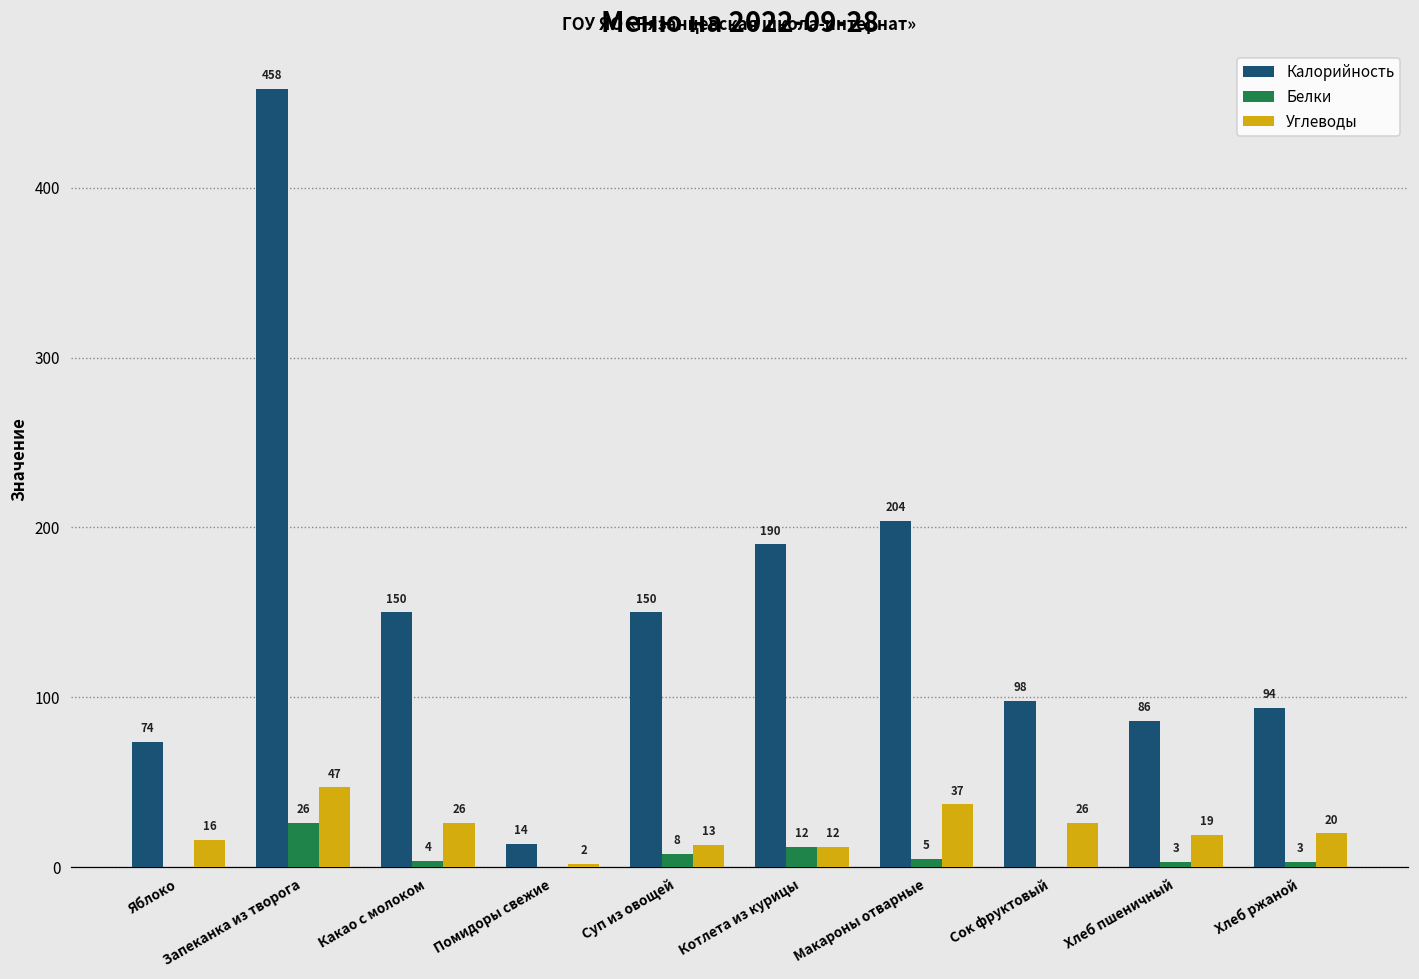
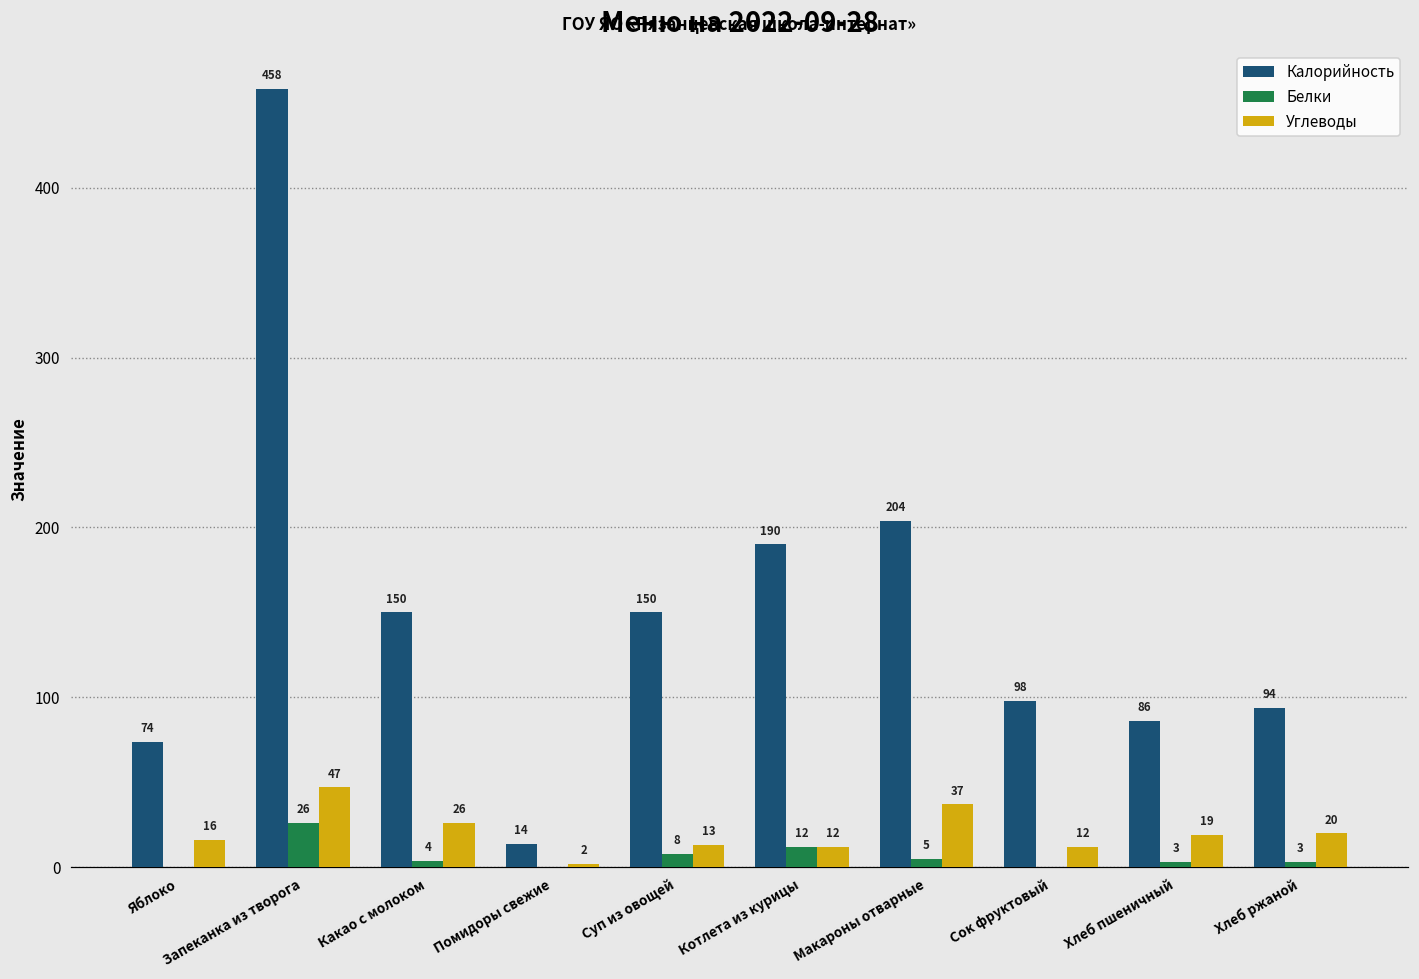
  {
    "Калорийность": {
      "Яблоко": 74,
      "Запеканка из творога": 458,
      "Какао с молоком": 150,
      "Помидоры свежие": 14,
      "Суп из овощей": 150,
      "Котлета из курицы": 190,
      "Макароны отварные": 204,
      "Сок фруктовый": 98,
      "Хлеб пшеничный": 86,
      "Хлеб ржаной": 94
    },
    "Белки": {
      "Запеканка из творога": 26,
      "Какао с молоком": 4,
      "Суп из овощей": 8,
      "Котлета из курицы": 12,
      "Макароны отварные": 5,
      "Хлеб пшеничный": 3,
      "Хлеб ржаной": 3
    },
    "Углеводы": {
      "Яблоко": 16,
      "Запеканка из творога": 47,
      "Какао с молоком": 26,
      "Помидоры свежие": 2,
      "Суп из овощей": 13,
      "Котлета из курицы": 12,
      "Макароны отварные": 37,
-     "Сок фруктовый": 26,
+     "Сок фруктовый": 12,
      "Хлеб пшеничный": 19,
      "Хлеб ржаной": 20
    }
  }
